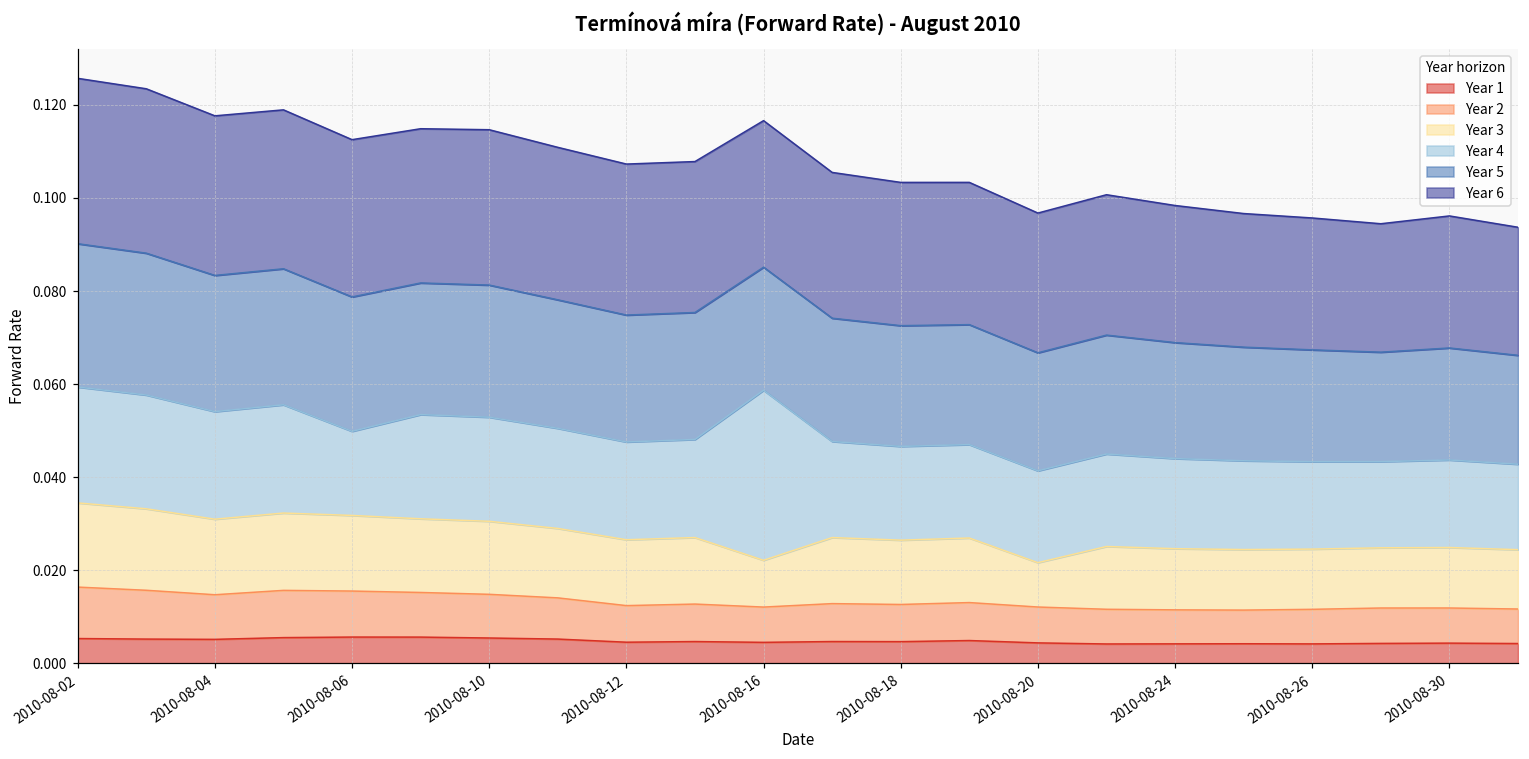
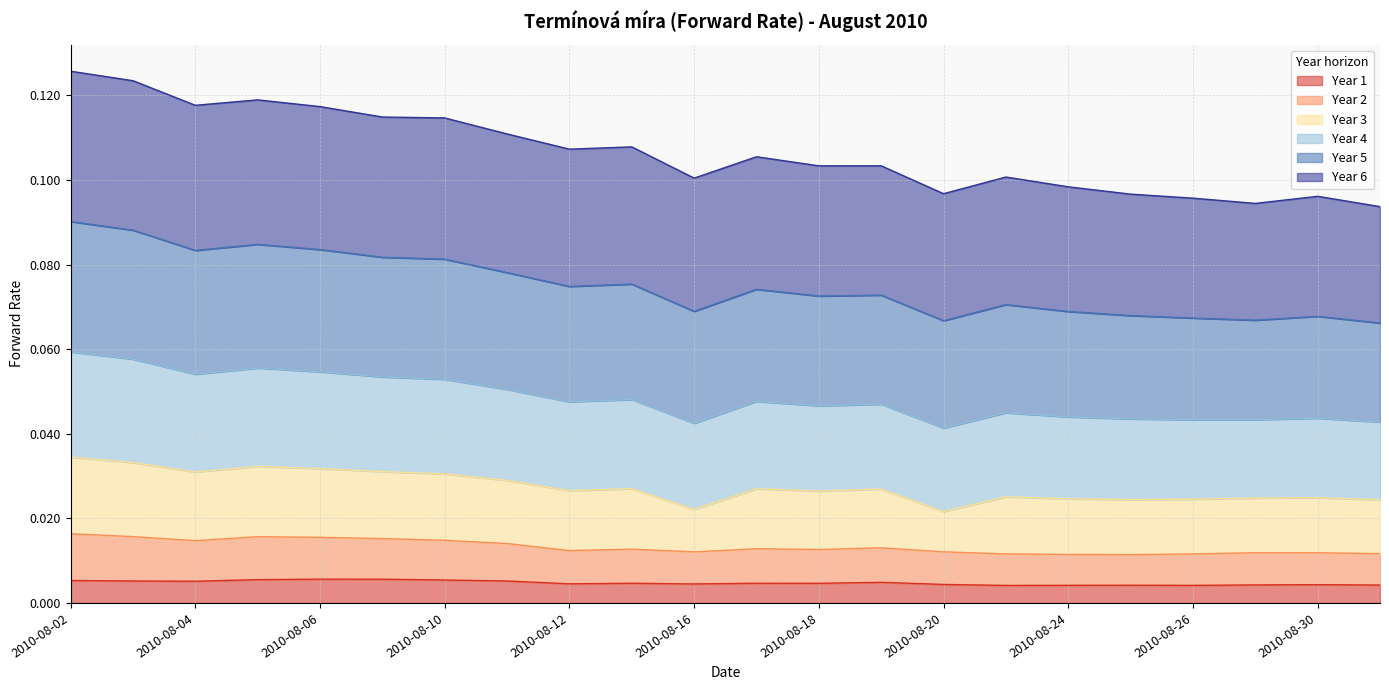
  {
    "Year 1": {
      "2010-08-02": 0.005,
      "2010-08-04": 0.005,
      "2010-08-06": 0.006,
      "2010-08-10": 0.005,
      "2010-08-12": 0.005,
      "2010-08-16": 0.004,
      "2010-08-18": 0.005,
      "2010-08-20": 0.004,
      "2010-08-24": 0.004,
      "2010-08-26": 0.004,
      "2010-08-30": 0.004
    },
    "Year 2": {
      "2010-08-02": 0.011,
      "2010-08-04": 0.010,
      "2010-08-06": 0.010,
      "2010-08-10": 0.009,
      "2010-08-12": 0.008,
      "2010-08-16": 0.008,
      "2010-08-18": 0.008,
      "2010-08-20": 0.008,
      "2010-08-24": 0.007,
      "2010-08-26": 0.007,
      "2010-08-30": 0.008
    },
    "Year 3": {
      "2010-08-02": 0.018,
      "2010-08-04": 0.016,
      "2010-08-06": 0.016,
      "2010-08-10": 0.016,
      "2010-08-12": 0.014,
      "2010-08-16": 0.010,
      "2010-08-18": 0.014,
      "2010-08-20": 0.010,
      "2010-08-24": 0.013,
      "2010-08-26": 0.013,
      "2010-08-30": 0.013
    },
    "Year 4": {
      "2010-08-02": 0.025,
      "2010-08-04": 0.023,
-     "2010-08-06": 0.018,
+     "2010-08-06": 0.023,
      "2010-08-10": 0.022,
      "2010-08-12": 0.021,
-     "2010-08-16": 0.037,
+     "2010-08-16": 0.020,
      "2010-08-18": 0.020,
      "2010-08-20": 0.020,
      "2010-08-24": 0.019,
      "2010-08-26": 0.019,
      "2010-08-30": 0.019
    }
  }
